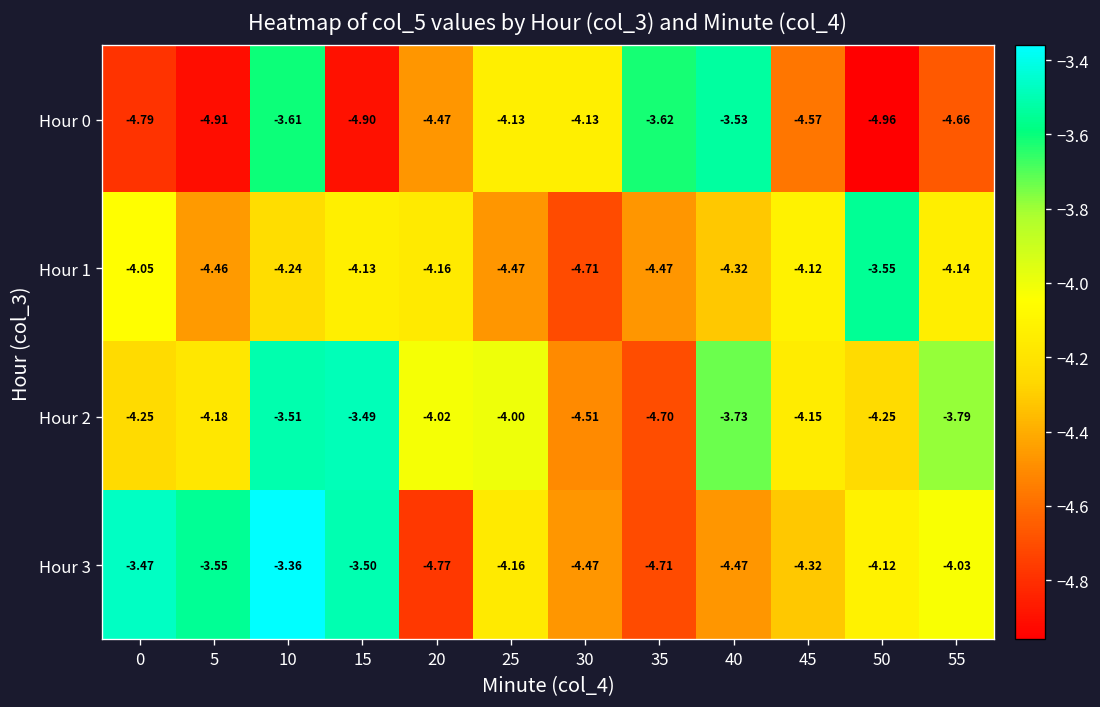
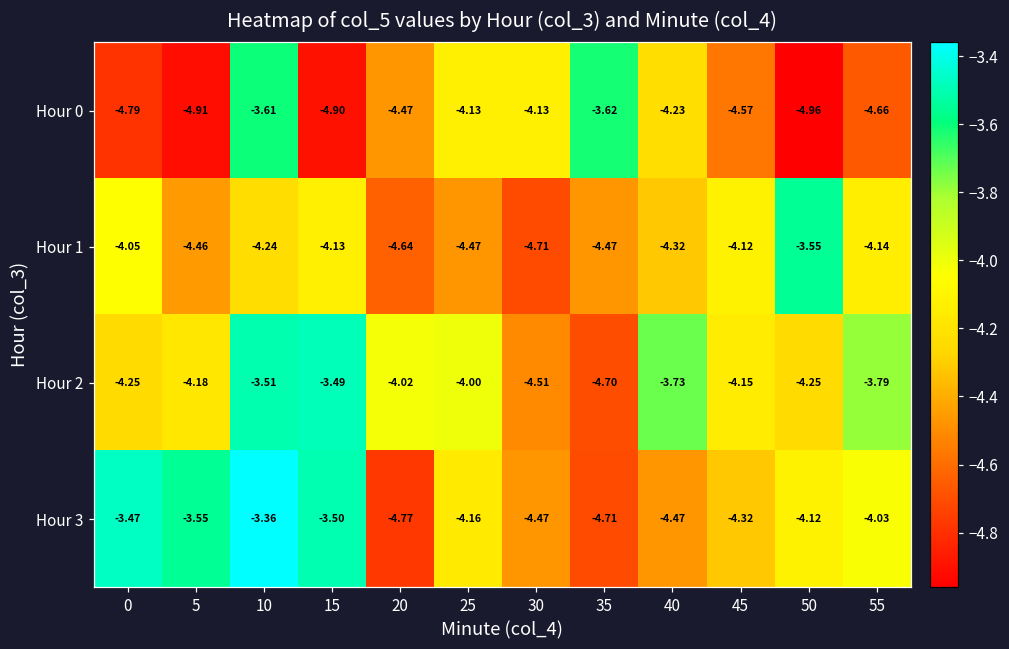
  {
    "Hour 0": {
      "0": -4.79,
      "5": -4.91,
      "10": -3.61,
      "15": -4.90,
      "20": -4.47,
      "25": -4.13,
      "30": -4.13,
      "35": -3.62,
-     "40": -3.53,
+     "40": -4.23,
      "45": -4.57,
      "50": -4.96,
      "55": -4.66
    },
    "Hour 1": {
      "0": -4.05,
      "5": -4.46,
      "10": -4.24,
      "15": -4.13,
-     "20": -4.16,
+     "20": -4.64,
      "25": -4.47,
      "30": -4.71,
      "35": -4.47,
      "40": -4.32,
      "45": -4.12,
      "50": -3.55,
      "55": -4.14
    },
    "Hour 2": {
      "0": -4.25,
      "5": -4.18,
      "10": -3.51,
      "15": -3.49,
      "20": -4.02,
      "25": -4.00,
      "30": -4.51,
      "35": -4.70,
      "40": -3.73,
      "45": -4.15,
      "50": -4.25,
      "55": -3.79
    },
    "Hour 3": {
      "0": -3.47,
      "5": -3.55,
      "10": -3.36,
      "15": -3.50,
      "20": -4.77,
      "25": -4.16,
      "30": -4.47,
      "35": -4.71,
      "40": -4.47,
      "45": -4.32,
      "50": -4.12,
      "55": -4.03
    }
  }
